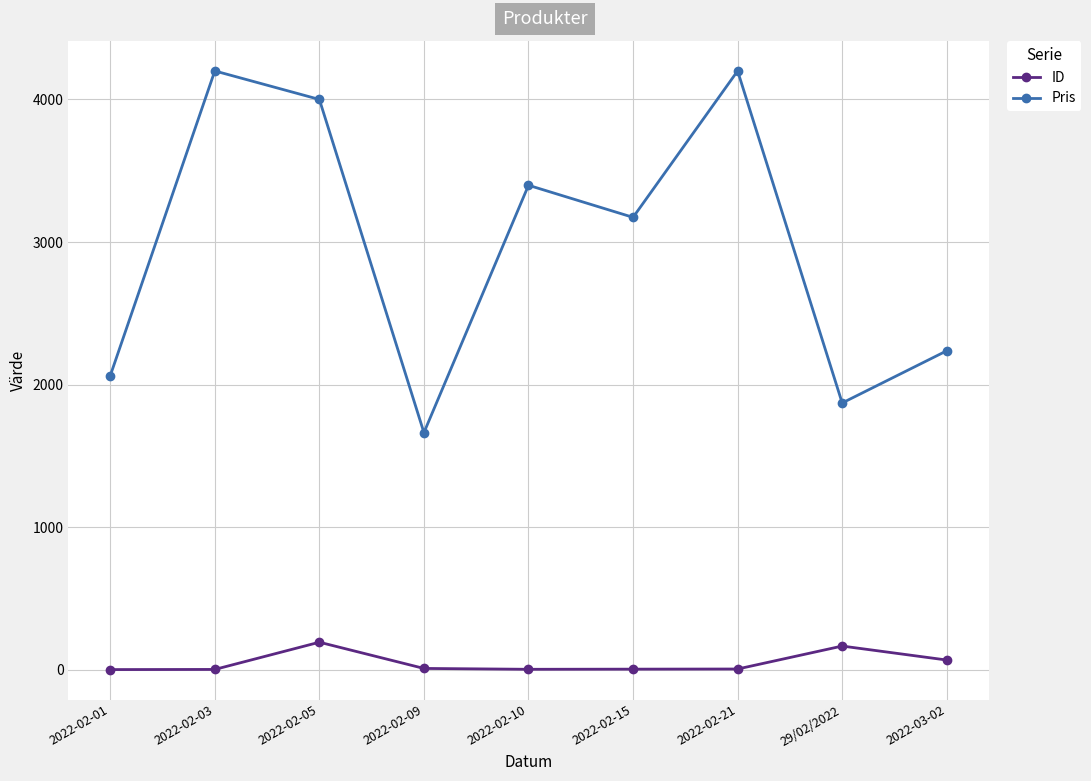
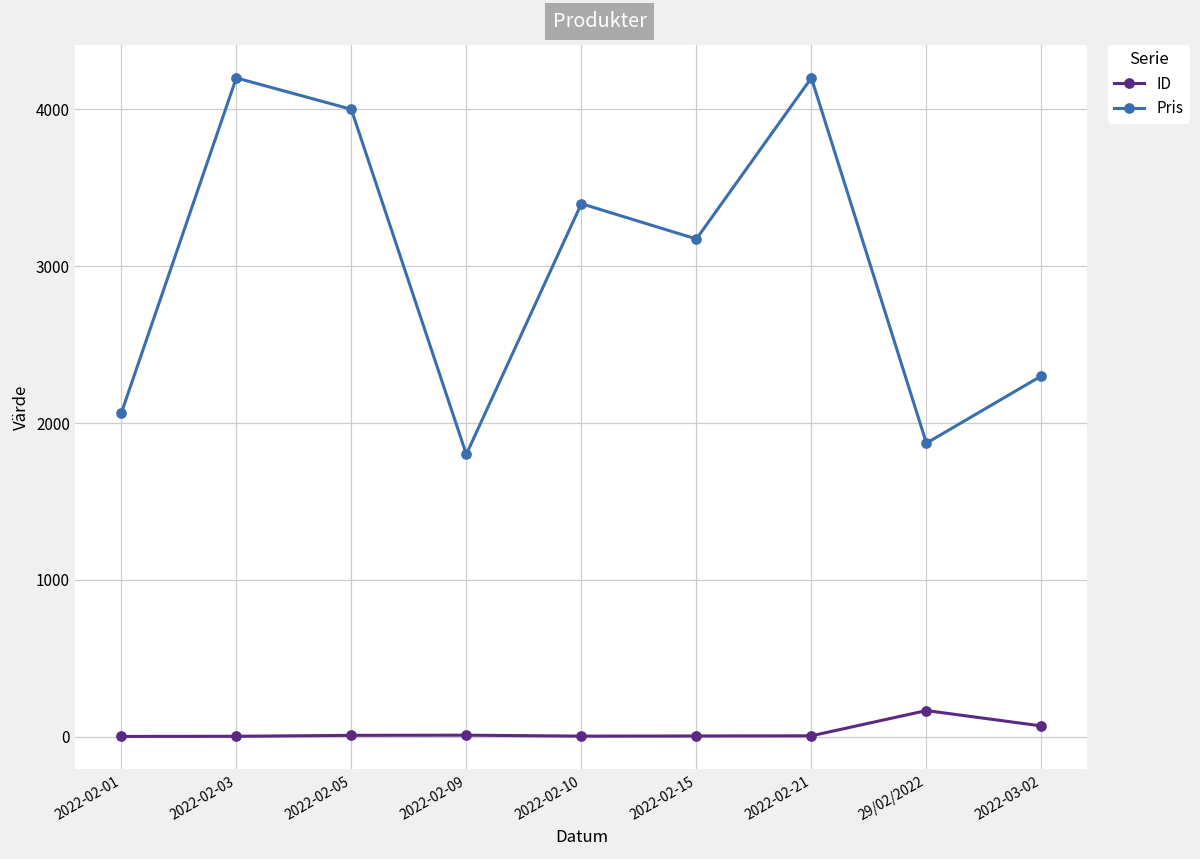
  {
    "ID": {
      "2022-02-01": 0,
      "2022-02-03": 0,
-     "2022-02-05": 190,
+     "2022-02-05": 10,
      "2022-02-09": 10,
      "2022-02-10": 0,
      "2022-02-15": 0,
      "2022-02-21": 10,
      "29/02/2022": 170,
      "2022-03-02": 70
    },
    "Pris": {
      "2022-02-01": 2060,
      "2022-02-03": 4200,
      "2022-02-05": 4000,
-     "2022-02-09": 1660,
+     "2022-02-09": 1800,
      "2022-02-10": 3400,
      "2022-02-15": 3170,
      "2022-02-21": 4200,
      "29/02/2022": 1870,
-     "2022-03-02": 2240
+     "2022-03-02": 2300
    }
  }
